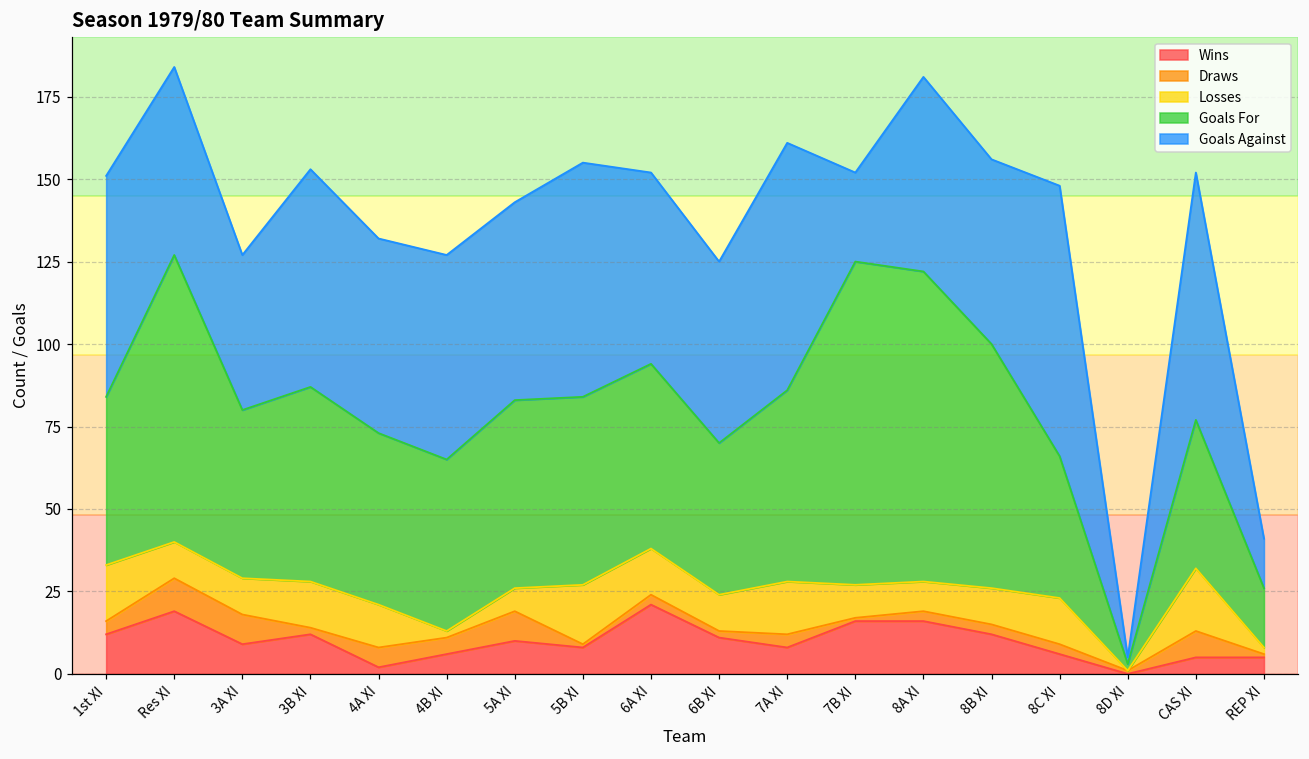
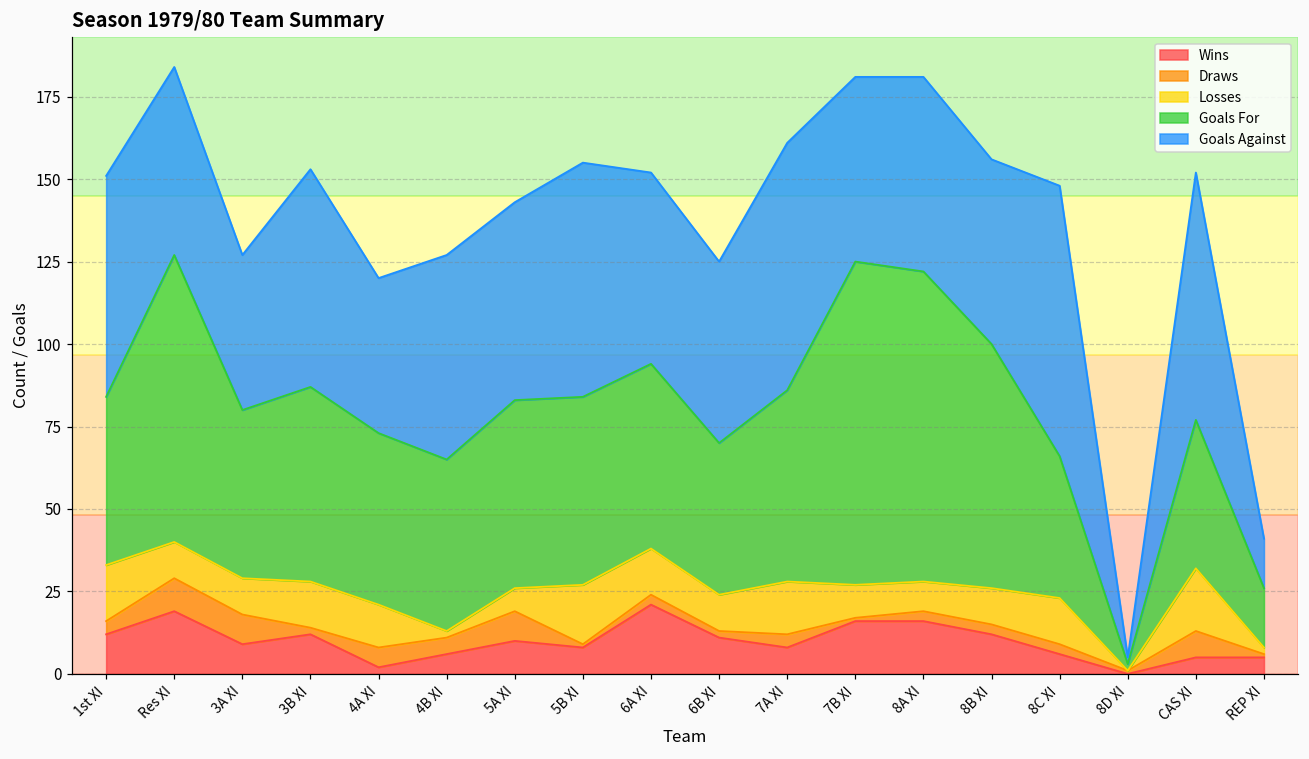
  {
    "Wins": {
      "1st XI": 12,
      "Res XI": 19,
      "3A XI": 9,
      "3B XI": 12,
      "4A XI": 2,
      "4B XI": 6,
      "5A XI": 10,
      "5B XI": 8,
      "6A XI": 21,
      "6B XI": 11,
      "7A XI": 8,
      "7B XI": 16,
      "8A XI": 16,
      "8B XI": 12,
      "8C XI": 6,
      "8D XI": 0,
      "CAS XI": 5,
      "REP XI": 5
    },
    "Draws": {
      "1st XI": 4,
      "Res XI": 10,
      "3A XI": 9,
      "3B XI": 2,
      "4A XI": 6,
      "4B XI": 5,
      "5A XI": 9,
      "5B XI": 1,
      "6A XI": 3,
      "6B XI": 2,
      "7A XI": 4,
      "7B XI": 1,
      "8A XI": 3,
      "8B XI": 3,
      "8C XI": 3,
      "CAS XI": 8,
      "REP XI": 1
    },
    "Losses": {
      "1st XI": 17,
      "Res XI": 11,
      "3A XI": 11,
      "3B XI": 14,
      "4A XI": 13,
      "4B XI": 2,
      "5A XI": 7,
      "5B XI": 18,
      "6A XI": 14,
      "6B XI": 11,
      "7A XI": 16,
      "7B XI": 10,
      "8A XI": 9,
      "8B XI": 11,
      "8C XI": 14,
      "CAS XI": 19,
      "REP XI": 2
    },
    "Goals For": {
      "1st XI": 51,
      "Res XI": 87,
      "3A XI": 51,
      "3B XI": 59,
      "4A XI": 52,
      "4B XI": 52,
      "5A XI": 57,
      "5B XI": 57,
      "6A XI": 56,
      "6B XI": 46,
      "7A XI": 58,
      "7B XI": 98,
      "8A XI": 94,
      "8B XI": 74,
      "8C XI": 43,
      "8D XI": 2,
      "CAS XI": 45,
      "REP XI": 18
    },
    "Goals Against": {
      "1st XI": 67,
      "Res XI": 57,
      "3A XI": 47,
      "3B XI": 66,
-     "4A XI": 59,
+     "4A XI": 47,
      "4B XI": 62,
      "5A XI": 60,
      "5B XI": 71,
      "6A XI": 58,
      "6B XI": 55,
      "7A XI": 75,
-     "7B XI": 27,
+     "7B XI": 56,
      "8A XI": 59,
      "8B XI": 56,
      "8C XI": 82,
      "8D XI": 2,
      "CAS XI": 75,
      "REP XI": 15
    }
  }
